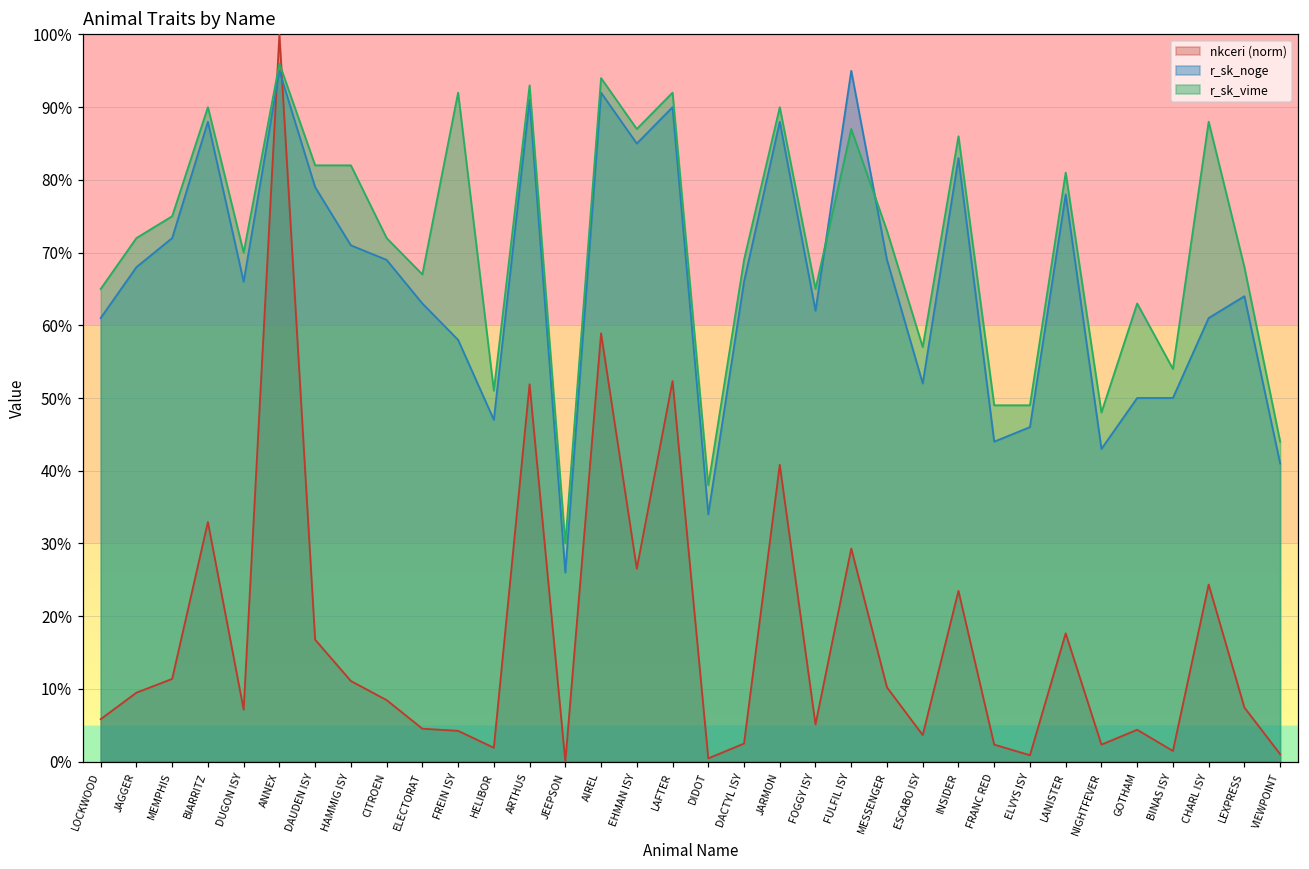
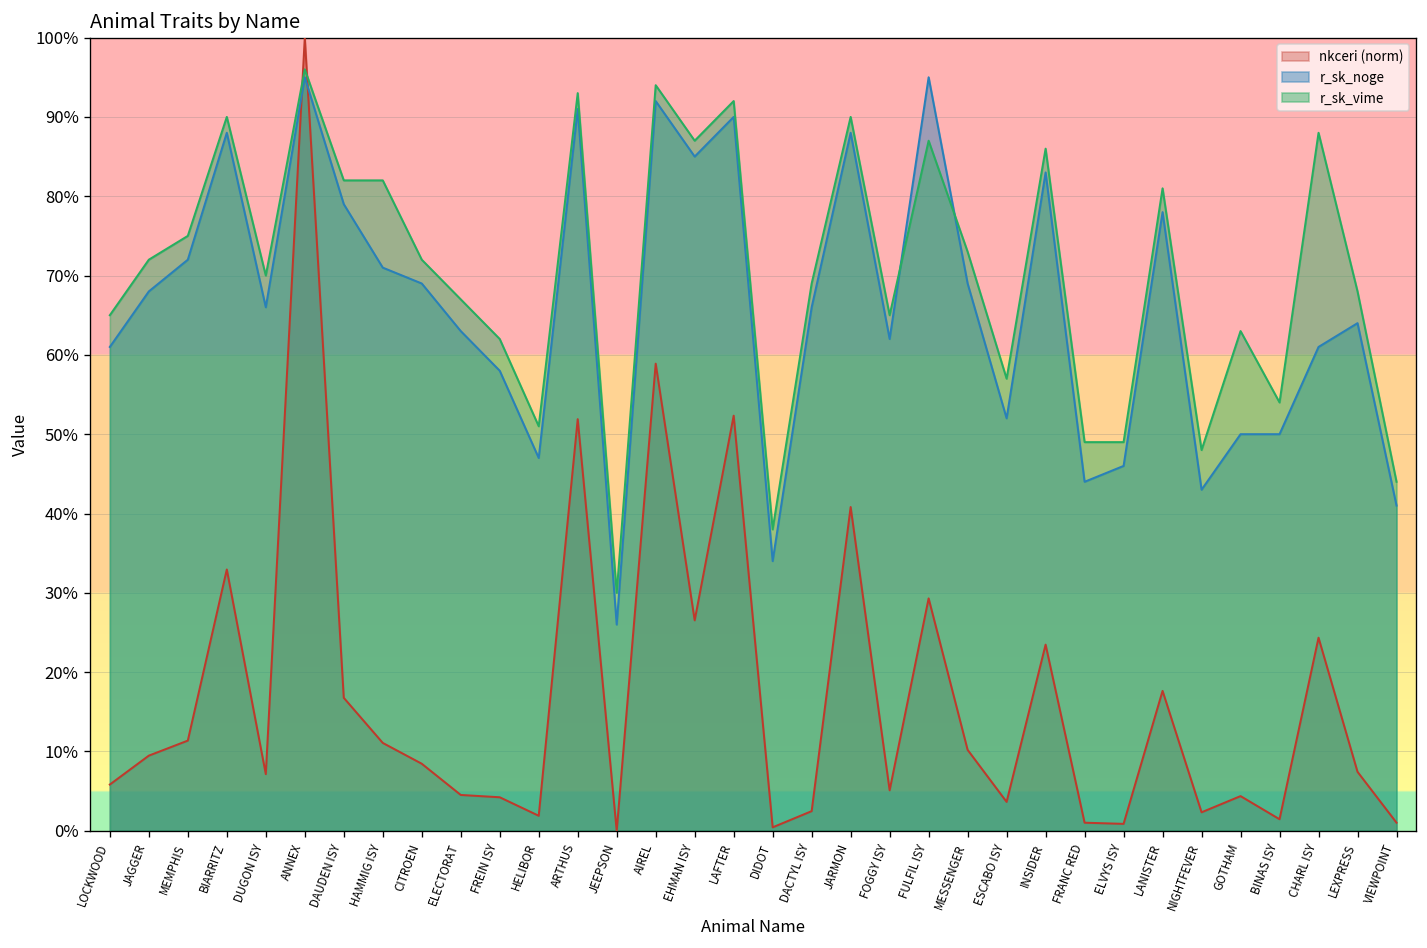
  {
    "nkceri (norm)": {
      "LOCKWOOD": "6%",
      "JAGGER": "9%",
      "MEMPHIS": "11%",
      "BIARRITZ": "33%",
      "DUGON ISY": "7%",
      "ANNEX": "100%",
      "DAUDEN ISY": "17%",
      "HAMMIG ISY": "11%",
      "CITROEN": "8%",
      "ELECTORAT": "5%",
      "FREIN ISY": "4%",
      "HELIBOR": "2%",
      "ARTHUS": "52%",
      "JEEPSON": "0%",
      "AIREL": "59%",
      "EHMAN ISY": "27%",
      "LAFTER": "52%",
      "DIDOT": "0%",
      "DACTYL ISY": "2%",
      "JARMON": "41%",
      "FOGGY ISY": "5%",
      "FULFIL ISY": "29%",
      "MESSENGER": "10%",
      "ESCABO ISY": "4%",
      "INSIDER": "23%",
-     "FRANC RED": "2%",
+     "FRANC RED": "1%",
      "ELVYS ISY": "1%",
      "LANISTER": "18%",
      "NIGHTFEVER": "2%",
      "GOTHAM": "4%",
      "BINAS ISY": "1%",
      "CHARL ISY": "24%",
      "LEXPRESS": "7%",
      "VIEWPOINT": "1%"
    },
    "r_sk_noge": {
      "LOCKWOOD": "61%",
      "JAGGER": "68%",
      "MEMPHIS": "72%",
      "BIARRITZ": "88%",
      "DUGON ISY": "66%",
      "ANNEX": "95%",
      "DAUDEN ISY": "79%",
      "HAMMIG ISY": "71%",
      "CITROEN": "69%",
      "ELECTORAT": "63%",
      "FREIN ISY": "58%",
      "HELIBOR": "47%",
      "ARTHUS": "91%",
      "JEEPSON": "26%",
      "AIREL": "92%",
      "EHMAN ISY": "85%",
      "LAFTER": "90%",
      "DIDOT": "34%",
      "DACTYL ISY": "66%",
      "JARMON": "88%",
      "FOGGY ISY": "62%",
      "FULFIL ISY": "95%",
      "MESSENGER": "69%",
      "ESCABO ISY": "52%",
      "INSIDER": "83%",
      "FRANC RED": "44%",
      "ELVYS ISY": "46%",
      "LANISTER": "78%",
      "NIGHTFEVER": "43%",
      "GOTHAM": "50%",
      "BINAS ISY": "50%",
      "CHARL ISY": "61%",
      "LEXPRESS": "64%",
      "VIEWPOINT": "41%"
    },
    "r_sk_vime": {
      "LOCKWOOD": "65%",
      "JAGGER": "72%",
      "MEMPHIS": "75%",
      "BIARRITZ": "90%",
      "DUGON ISY": "70%",
      "ANNEX": "96%",
      "DAUDEN ISY": "82%",
      "HAMMIG ISY": "82%",
      "CITROEN": "72%",
      "ELECTORAT": "67%",
-     "FREIN ISY": "92%",
+     "FREIN ISY": "62%",
      "HELIBOR": "51%",
      "ARTHUS": "93%",
      "JEEPSON": "30%",
      "AIREL": "94%",
      "EHMAN ISY": "87%",
      "LAFTER": "92%",
      "DIDOT": "38%",
      "DACTYL ISY": "69%",
      "JARMON": "90%",
      "FOGGY ISY": "65%",
      "FULFIL ISY": "87%",
      "MESSENGER": "73%",
      "ESCABO ISY": "57%",
      "INSIDER": "86%",
      "FRANC RED": "49%",
      "ELVYS ISY": "49%",
      "LANISTER": "81%",
      "NIGHTFEVER": "48%",
      "GOTHAM": "63%",
      "BINAS ISY": "54%",
      "CHARL ISY": "88%",
      "LEXPRESS": "68%",
      "VIEWPOINT": "44%"
    }
  }
